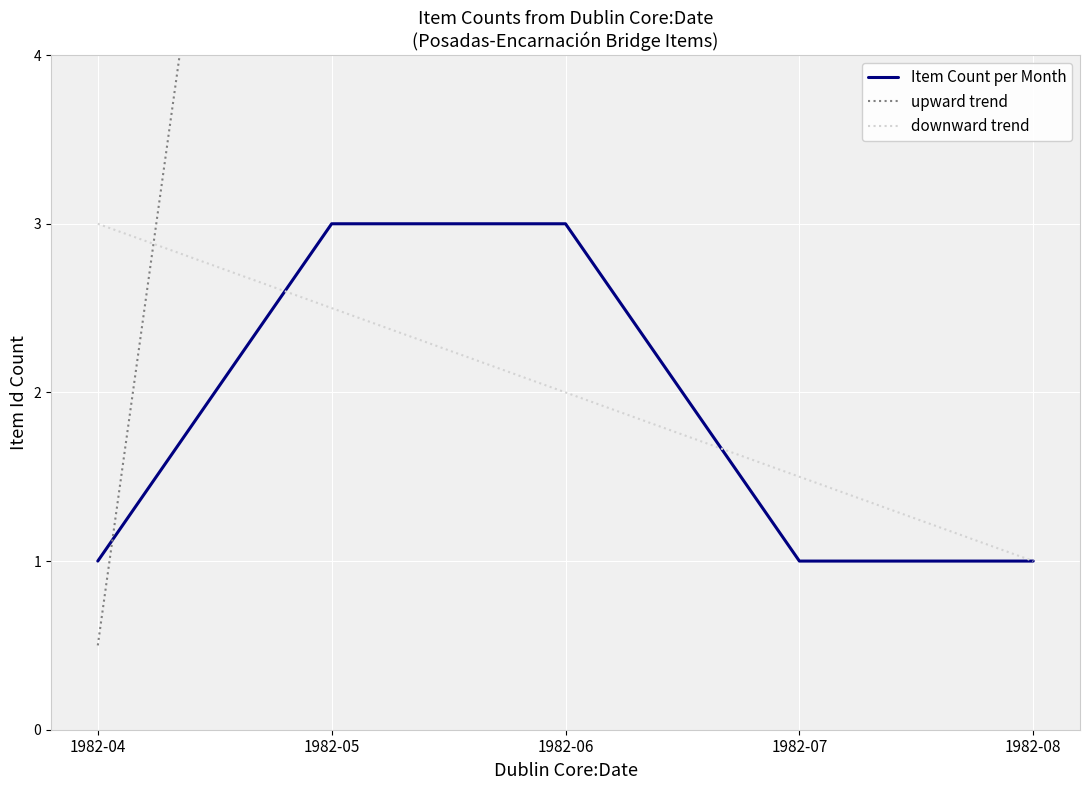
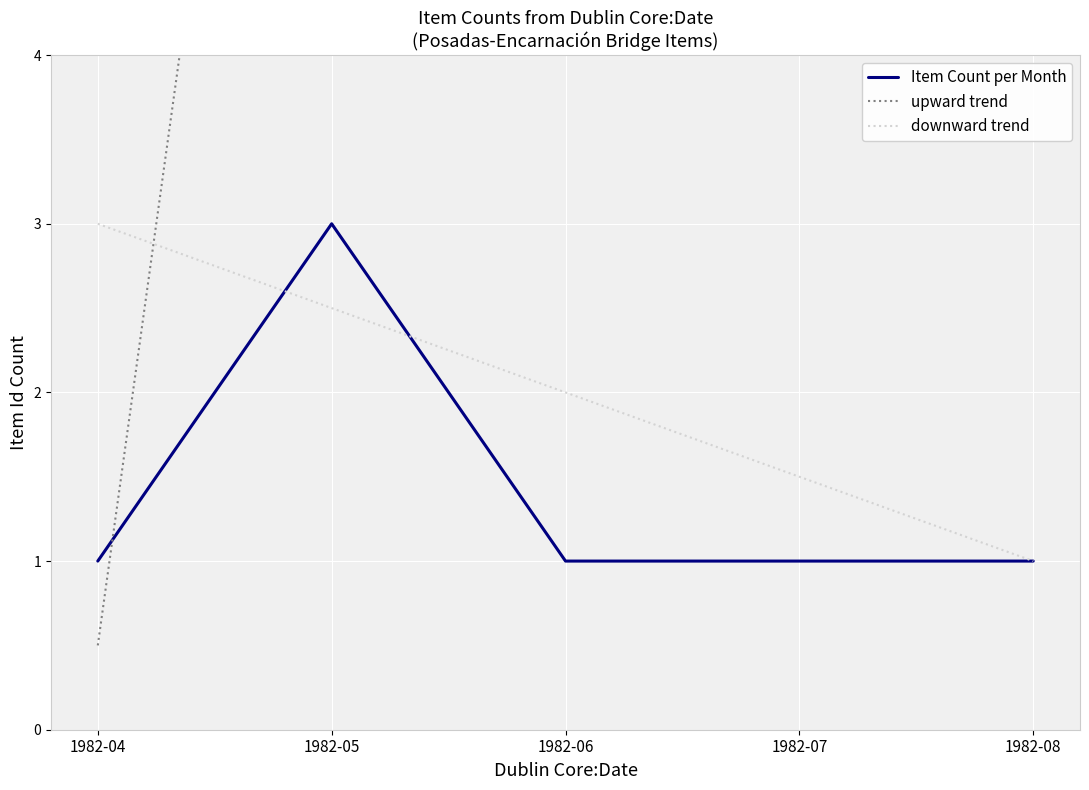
  {
    "Item Count per Month": {
      "1982-04": 1,
      "1982-05": 3,
-     "1982-06": 3,
+     "1982-06": 1,
      "1982-07": 1
    },
    "upward trend": {
      "1982-04": 0.50
    },
    "downward trend": {
      "1982-04": 3,
      "1982-05": 2.50,
      "1982-06": 2,
      "1982-07": 1.50
    }
  }
